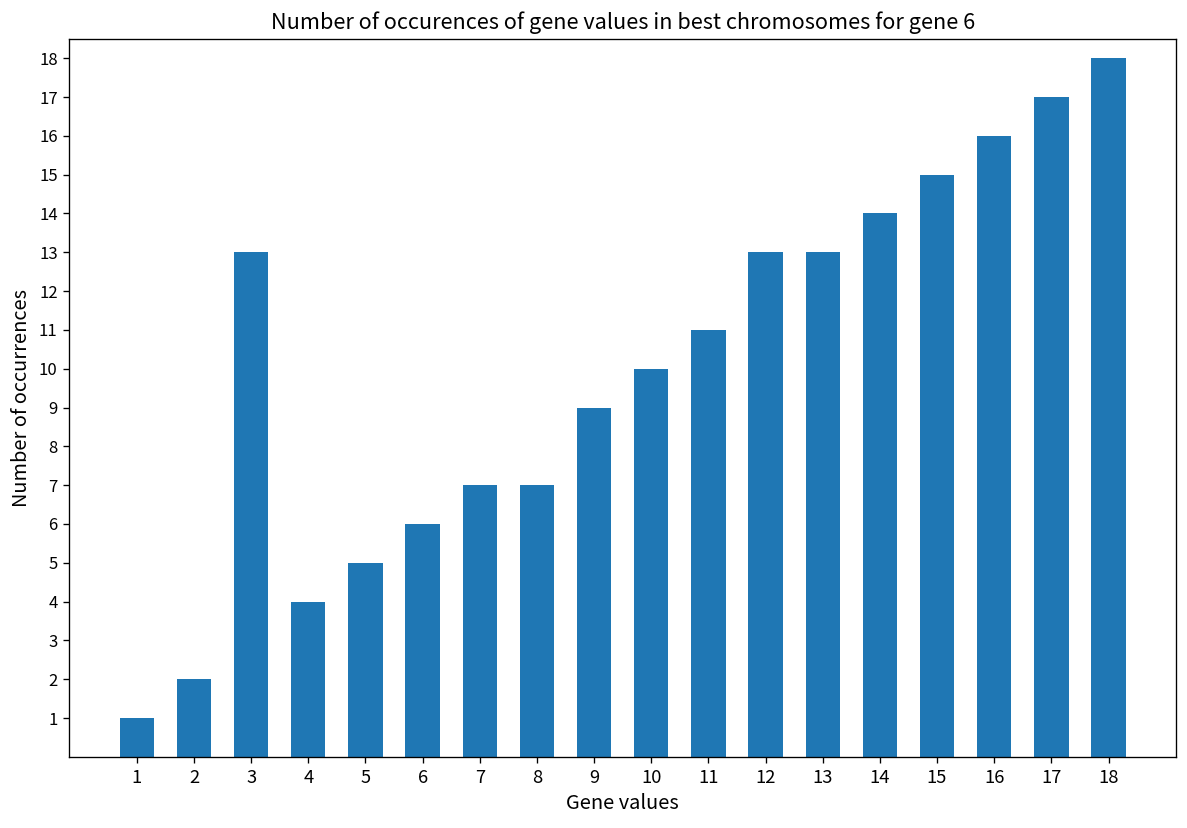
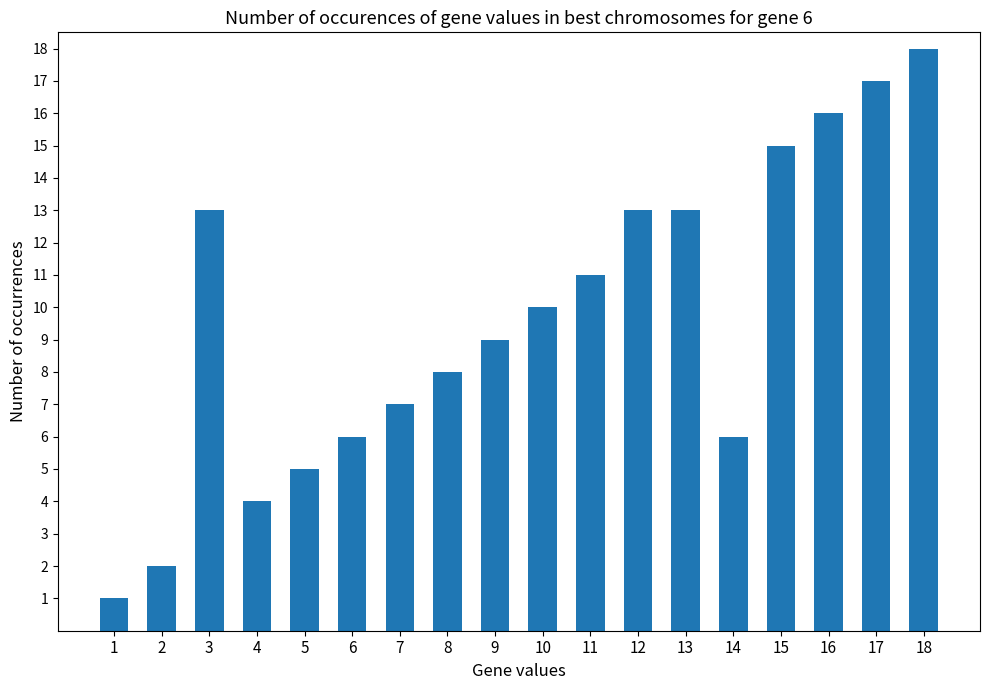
  {
    "1": 1,
    "2": 2,
    "3": 13,
    "4": 4,
    "5": 5,
    "6": 6,
    "7": 7,
-   "8": 7,
+   "8": 8,
    "9": 9,
    "10": 10,
    "11": 11,
    "12": 13,
    "13": 13,
-   "14": 14,
+   "14": 6,
    "15": 15,
    "16": 16,
    "17": 17,
    "18": 18
  }
